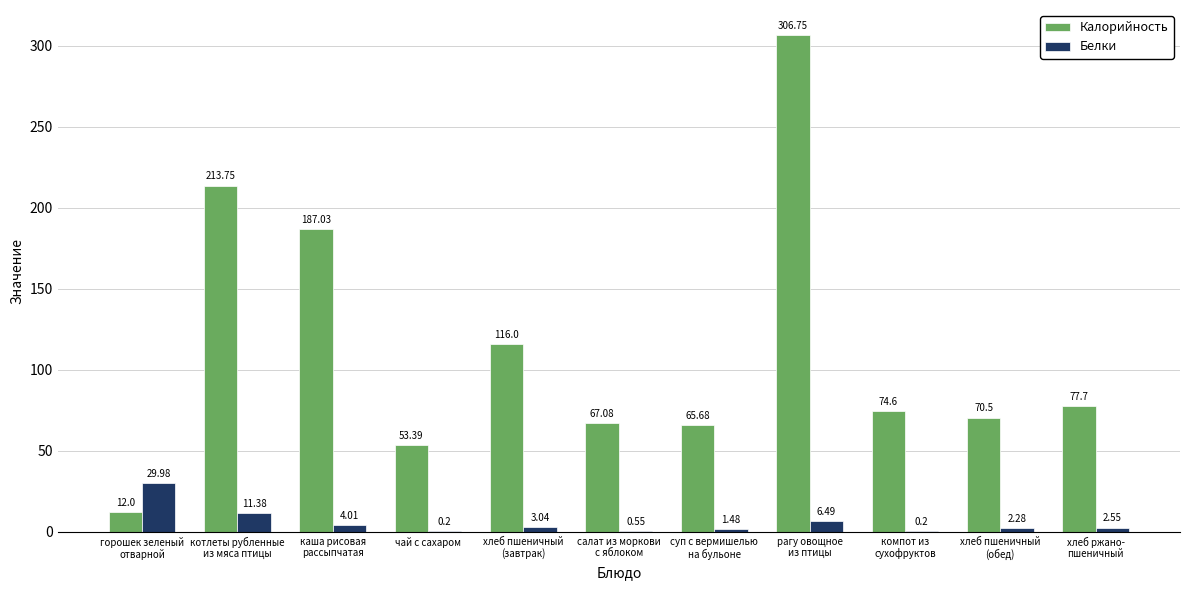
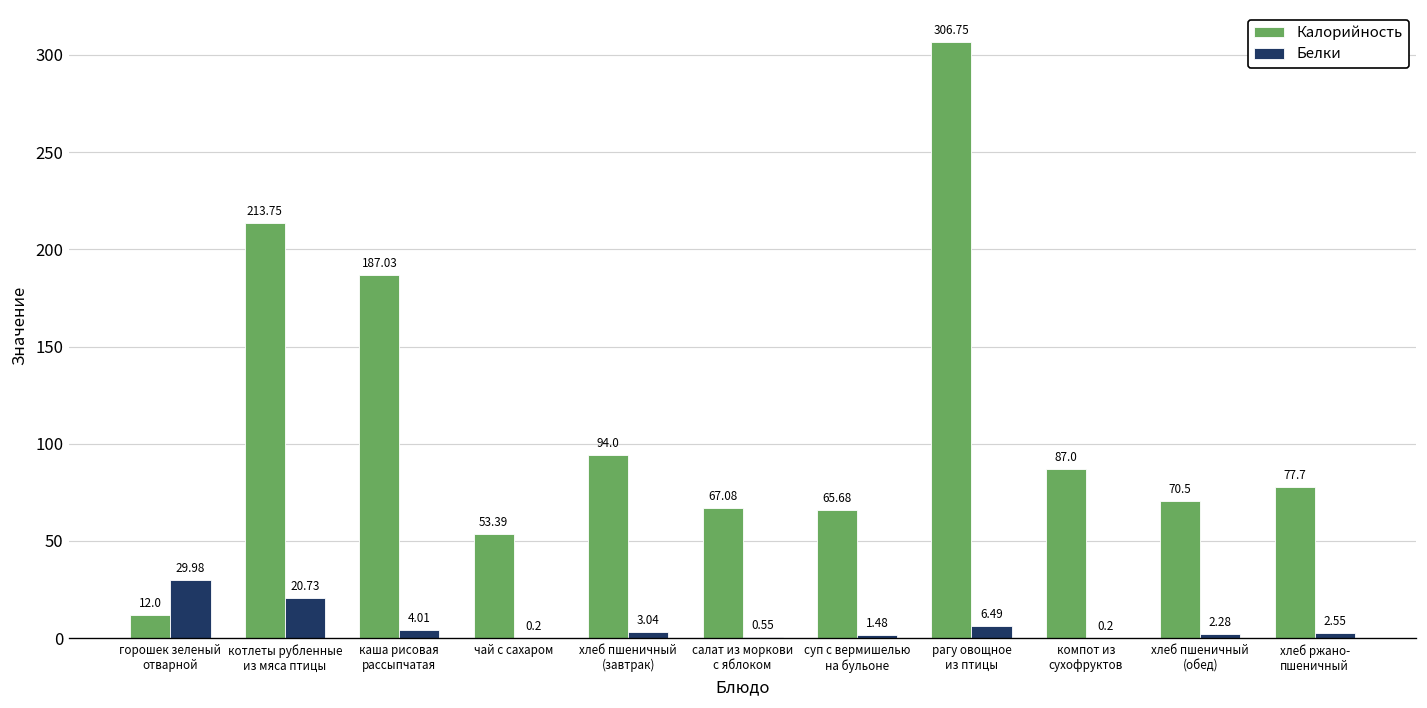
  {
    "Калорийность": {
      "горошек зеленый отварной": 12.0,
      "котлеты рубленные из мяса птицы": 213.75,
      "каша рисовая рассыпчатая": 187.03,
      "чай с сахаром": 53.39,
-     "хлеб пшеничный (завтрак)": 116.0,
+     "хлеб пшеничный (завтрак)": 94.0,
      "салат из моркови с яблоком": 67.08,
      "суп с вермишелью на бульоне": 65.68,
      "рагу овощное из птицы": 306.75,
-     "компот из сухофруктов": 74.6,
+     "компот из сухофруктов": 87.0,
      "хлеб пшеничный (обед)": 70.5,
      "хлеб ржано- пшеничный": 77.7
    },
    "Белки": {
      "горошек зеленый отварной": 29.98,
-     "котлеты рубленные из мяса птицы": 11.38,
+     "котлеты рубленные из мяса птицы": 20.73,
      "каша рисовая рассыпчатая": 4.01,
      "чай с сахаром": 0.2,
      "хлеб пшеничный (завтрак)": 3.04,
      "салат из моркови с яблоком": 0.55,
      "суп с вермишелью на бульоне": 1.48,
      "рагу овощное из птицы": 6.49,
      "компот из сухофруктов": 0.2,
      "хлеб пшеничный (обед)": 2.28,
      "хлеб ржано- пшеничный": 2.55
    }
  }
